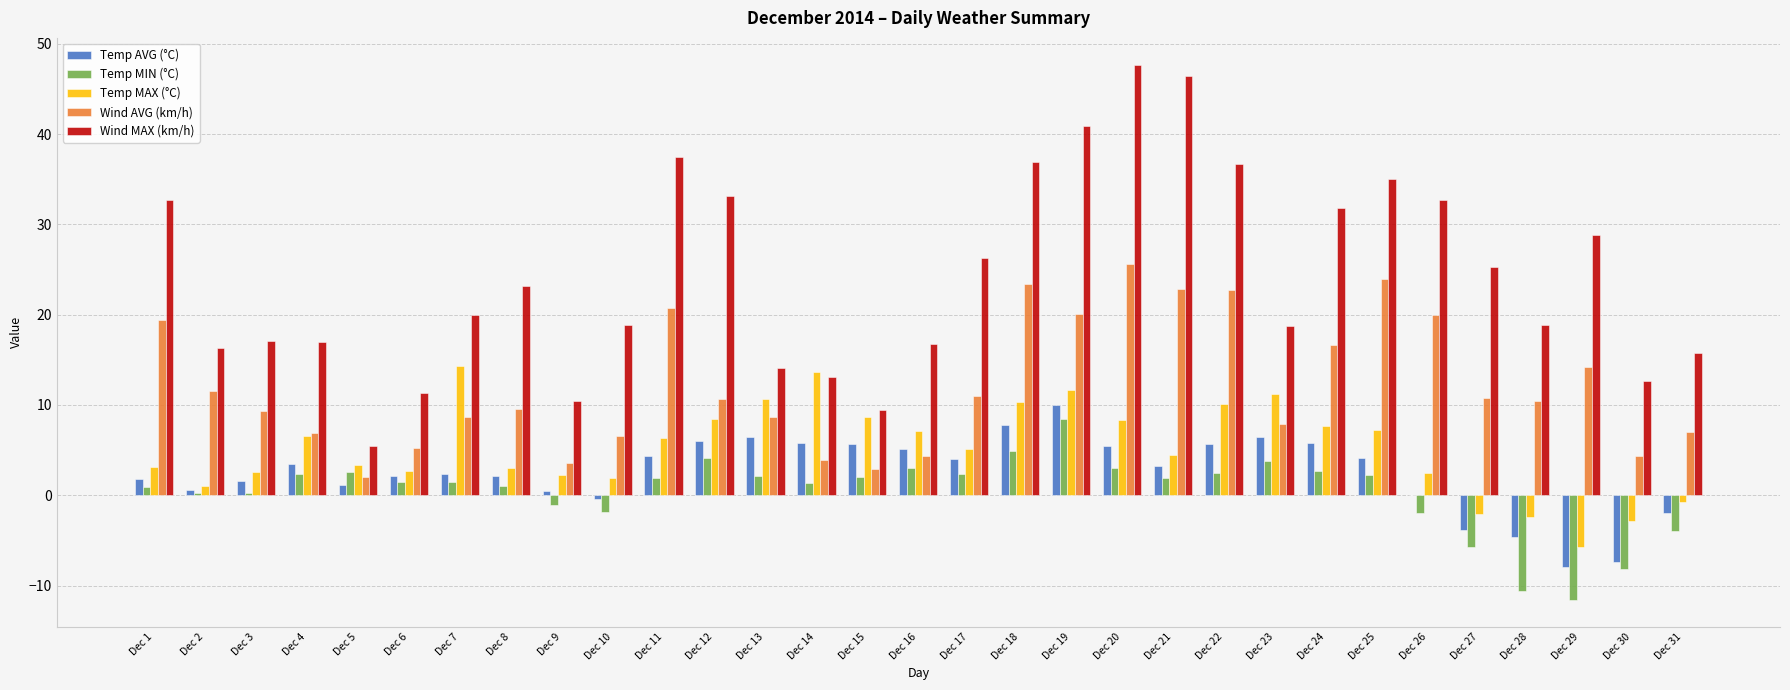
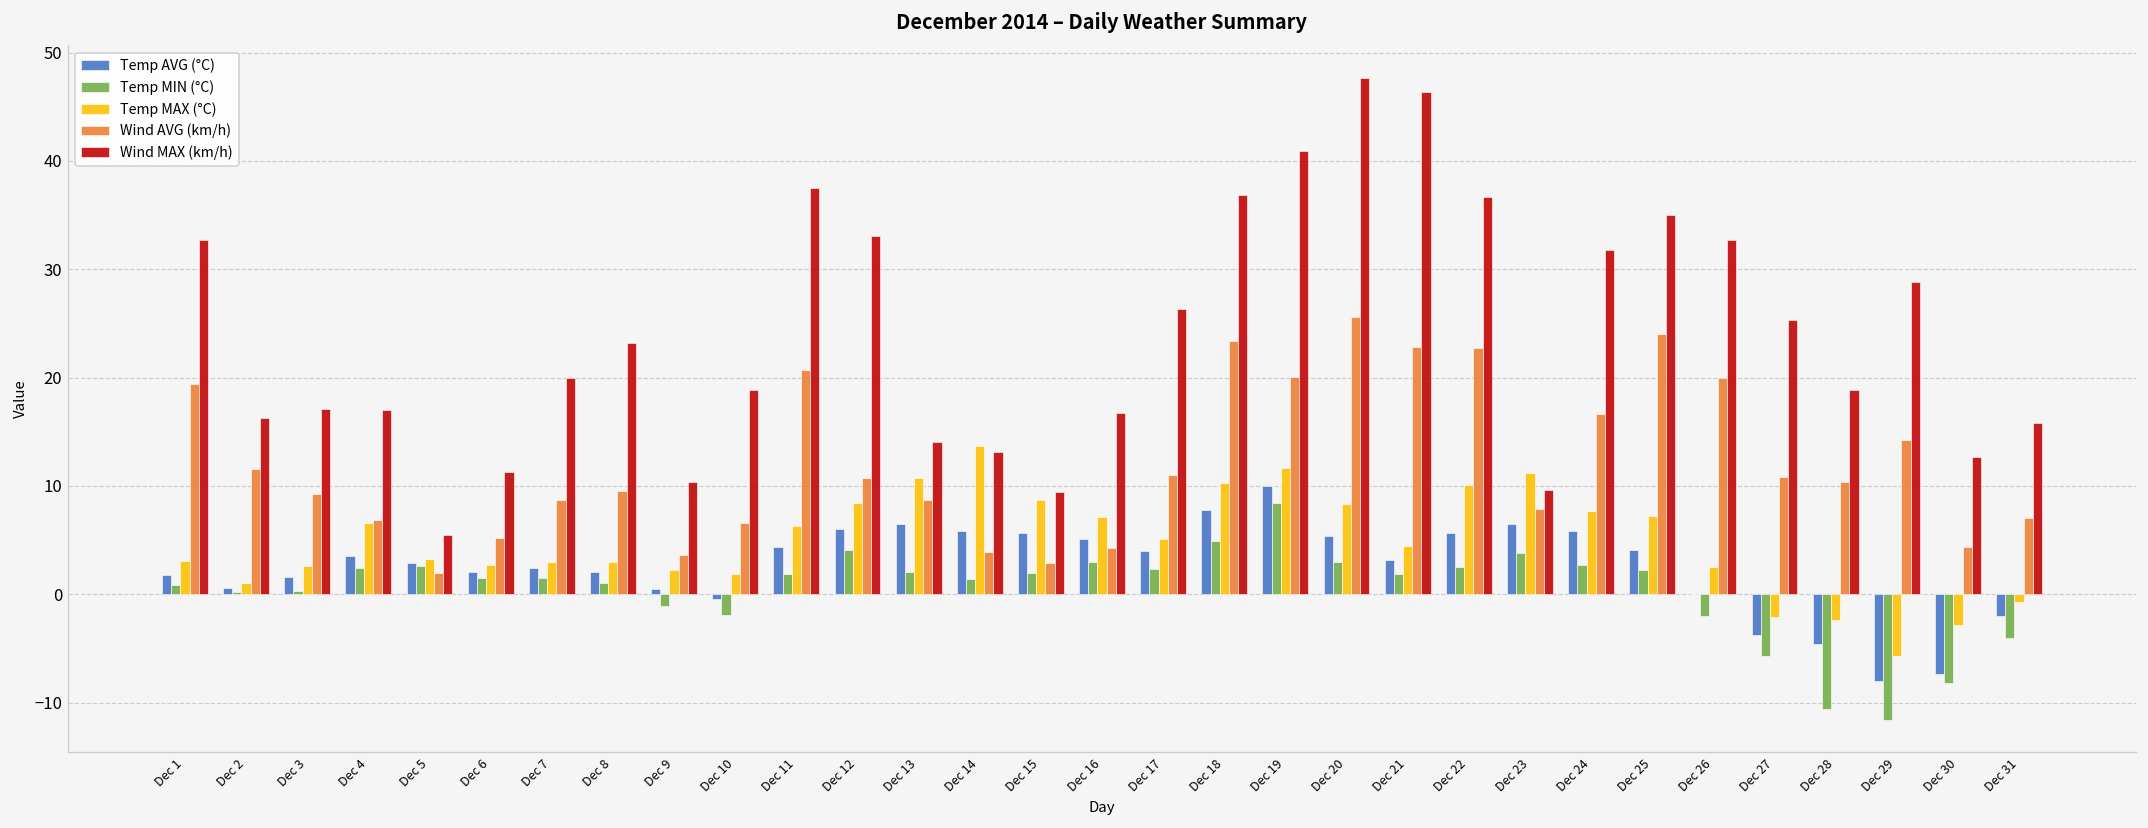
  {
    "Temp AVG (°C)": {
      "Dec 1": 2,
      "Dec 2": 1,
      "Dec 3": 2,
      "Dec 4": 4,
-     "Dec 5": 1,
+     "Dec 5": 3,
      "Dec 6": 2,
      "Dec 7": 2,
      "Dec 8": 2,
      "Dec 9": 1,
      "Dec 10": 0,
      "Dec 11": 4,
      "Dec 12": 6,
      "Dec 13": 7,
      "Dec 14": 6,
      "Dec 15": 6,
      "Dec 16": 5,
      "Dec 17": 4,
      "Dec 18": 8,
      "Dec 19": 10,
      "Dec 20": 5,
      "Dec 21": 3,
      "Dec 22": 6,
      "Dec 23": 7,
      "Dec 24": 6,
      "Dec 25": 4,
      "Dec 26": 0,
      "Dec 27": -4,
      "Dec 28": -5,
      "Dec 29": -8,
      "Dec 30": -7,
      "Dec 31": -2
    },
    "Temp MIN (°C)": {
      "Dec 1": 1,
      "Dec 3": 0,
      "Dec 4": 2,
      "Dec 5": 3,
      "Dec 6": 2,
      "Dec 7": 2,
      "Dec 8": 1,
      "Dec 9": -1,
      "Dec 10": -2,
      "Dec 11": 2,
      "Dec 12": 4,
      "Dec 13": 2,
      "Dec 14": 1,
      "Dec 15": 2,
      "Dec 16": 3,
      "Dec 17": 2,
      "Dec 18": 5,
      "Dec 19": 8,
      "Dec 20": 3,
      "Dec 21": 2,
      "Dec 22": 3,
      "Dec 23": 4,
      "Dec 24": 3,
      "Dec 25": 2,
      "Dec 26": -2,
      "Dec 27": -6,
      "Dec 28": -11,
      "Dec 29": -12,
      "Dec 30": -8,
      "Dec 31": -4
    },
    "Temp MAX (°C)": {
      "Dec 1": 3,
      "Dec 2": 1,
      "Dec 3": 3,
      "Dec 4": 7,
      "Dec 5": 3,
      "Dec 6": 3,
-     "Dec 7": 14,
+     "Dec 7": 3,
      "Dec 8": 3,
      "Dec 9": 2,
      "Dec 10": 2,
      "Dec 11": 6,
      "Dec 12": 8,
      "Dec 13": 11,
      "Dec 14": 14,
      "Dec 15": 9,
      "Dec 16": 7,
      "Dec 17": 5,
      "Dec 18": 10,
      "Dec 19": 12,
      "Dec 20": 8,
      "Dec 21": 5,
      "Dec 22": 10,
      "Dec 23": 11,
      "Dec 24": 8,
      "Dec 25": 7,
      "Dec 26": 3,
      "Dec 27": -2,
      "Dec 28": -2,
      "Dec 29": -6,
      "Dec 30": -3,
      "Dec 31": -1
    },
    "Wind AVG (km/h)": {
      "Dec 1": 19,
      "Dec 2": 12,
      "Dec 3": 9,
      "Dec 4": 7,
      "Dec 5": 2,
      "Dec 6": 5,
      "Dec 7": 9,
      "Dec 8": 10,
      "Dec 9": 4,
      "Dec 10": 7,
      "Dec 11": 21,
      "Dec 12": 11,
      "Dec 13": 9,
      "Dec 14": 4,
      "Dec 15": 3,
      "Dec 16": 4,
      "Dec 17": 11,
      "Dec 18": 23,
      "Dec 19": 20,
      "Dec 20": 26,
      "Dec 21": 23,
      "Dec 22": 23,
      "Dec 23": 8,
      "Dec 24": 17,
      "Dec 25": 24,
      "Dec 26": 20,
      "Dec 27": 11,
      "Dec 28": 10,
      "Dec 29": 14,
      "Dec 30": 4,
      "Dec 31": 7
    },
    "Wind MAX (km/h)": {
      "Dec 1": 33,
      "Dec 2": 16,
      "Dec 3": 17,
      "Dec 4": 17,
      "Dec 5": 6,
      "Dec 6": 11,
      "Dec 7": 20,
      "Dec 8": 23,
      "Dec 9": 10,
      "Dec 10": 19,
      "Dec 11": 38,
      "Dec 12": 33,
      "Dec 13": 14,
      "Dec 14": 13,
      "Dec 15": 9,
      "Dec 16": 17,
      "Dec 17": 26,
      "Dec 18": 37,
      "Dec 19": 41,
      "Dec 20": 48,
      "Dec 21": 46,
      "Dec 22": 37,
-     "Dec 23": 19,
+     "Dec 23": 10,
      "Dec 24": 32,
      "Dec 25": 35,
      "Dec 26": 33,
      "Dec 27": 25,
      "Dec 28": 19,
      "Dec 29": 29,
      "Dec 30": 13,
      "Dec 31": 16
    }
  }
